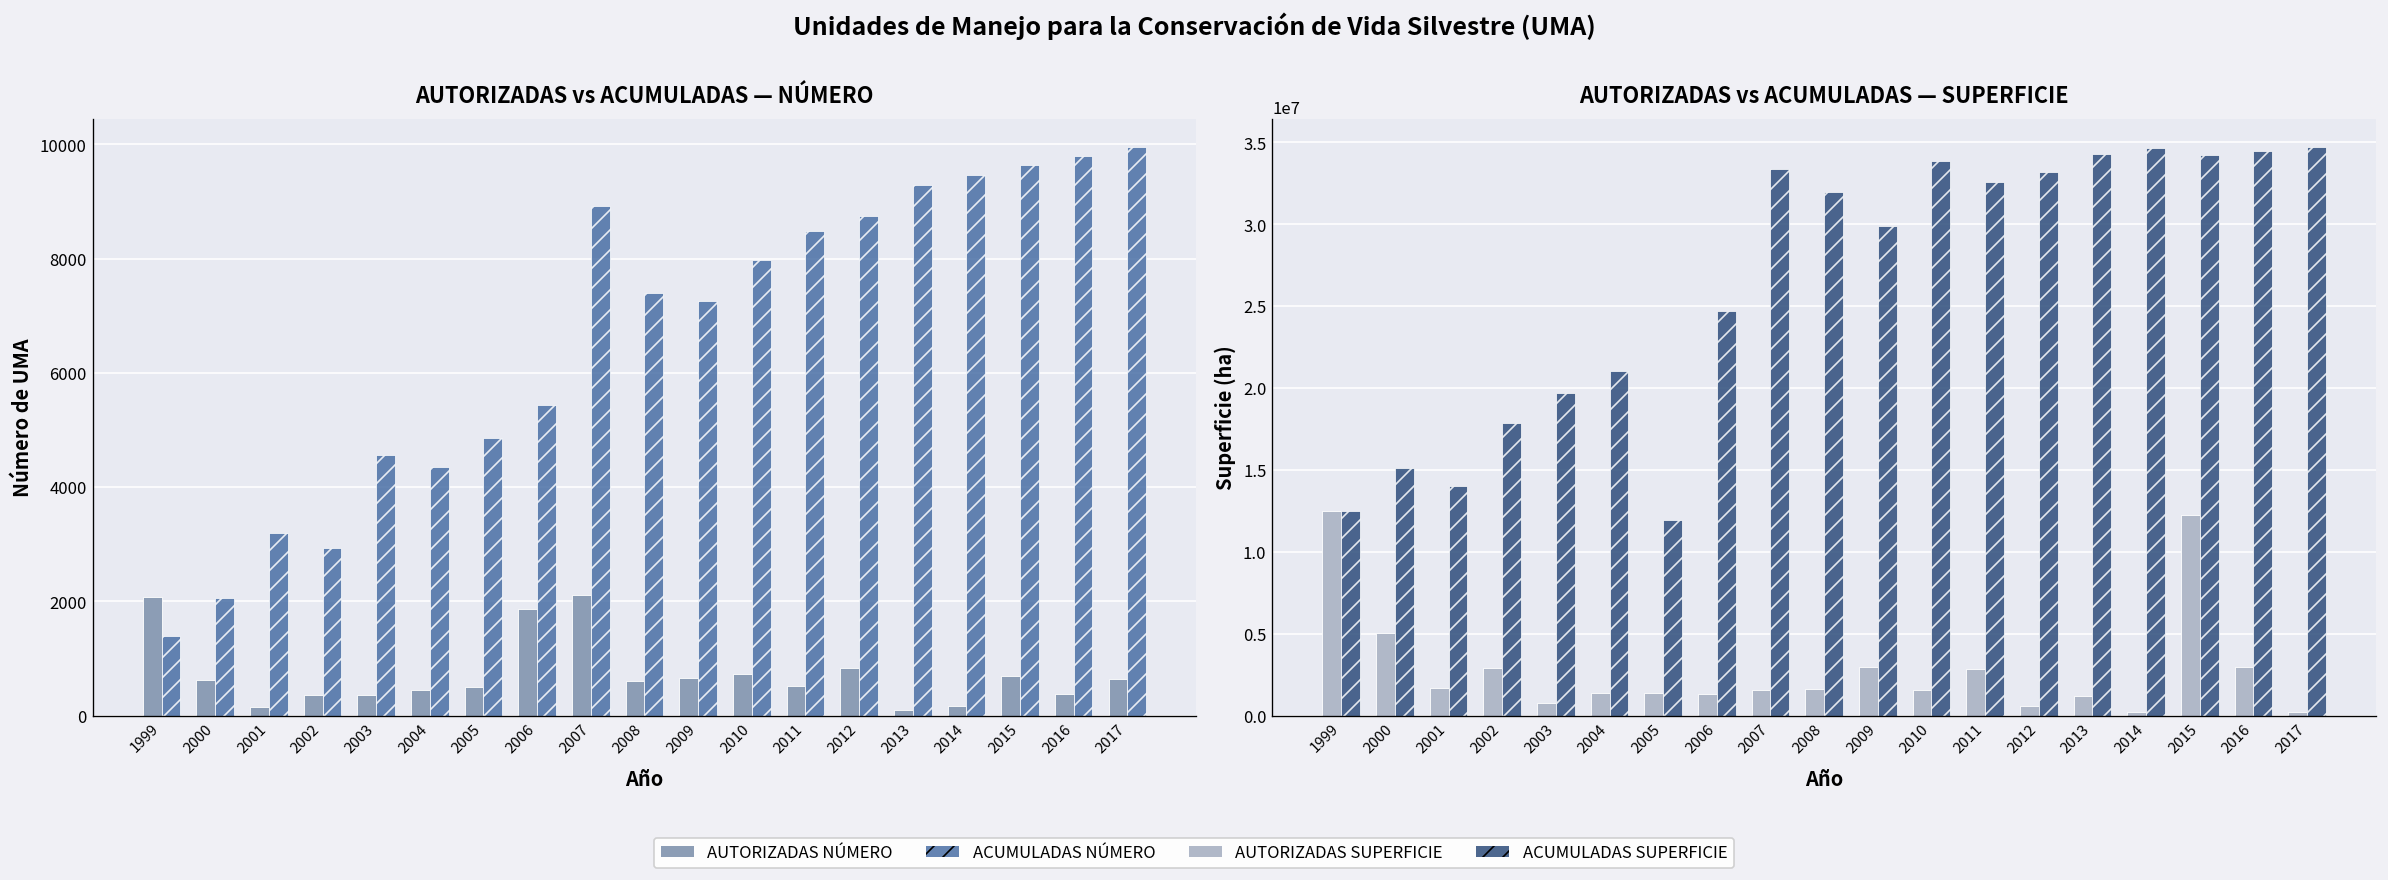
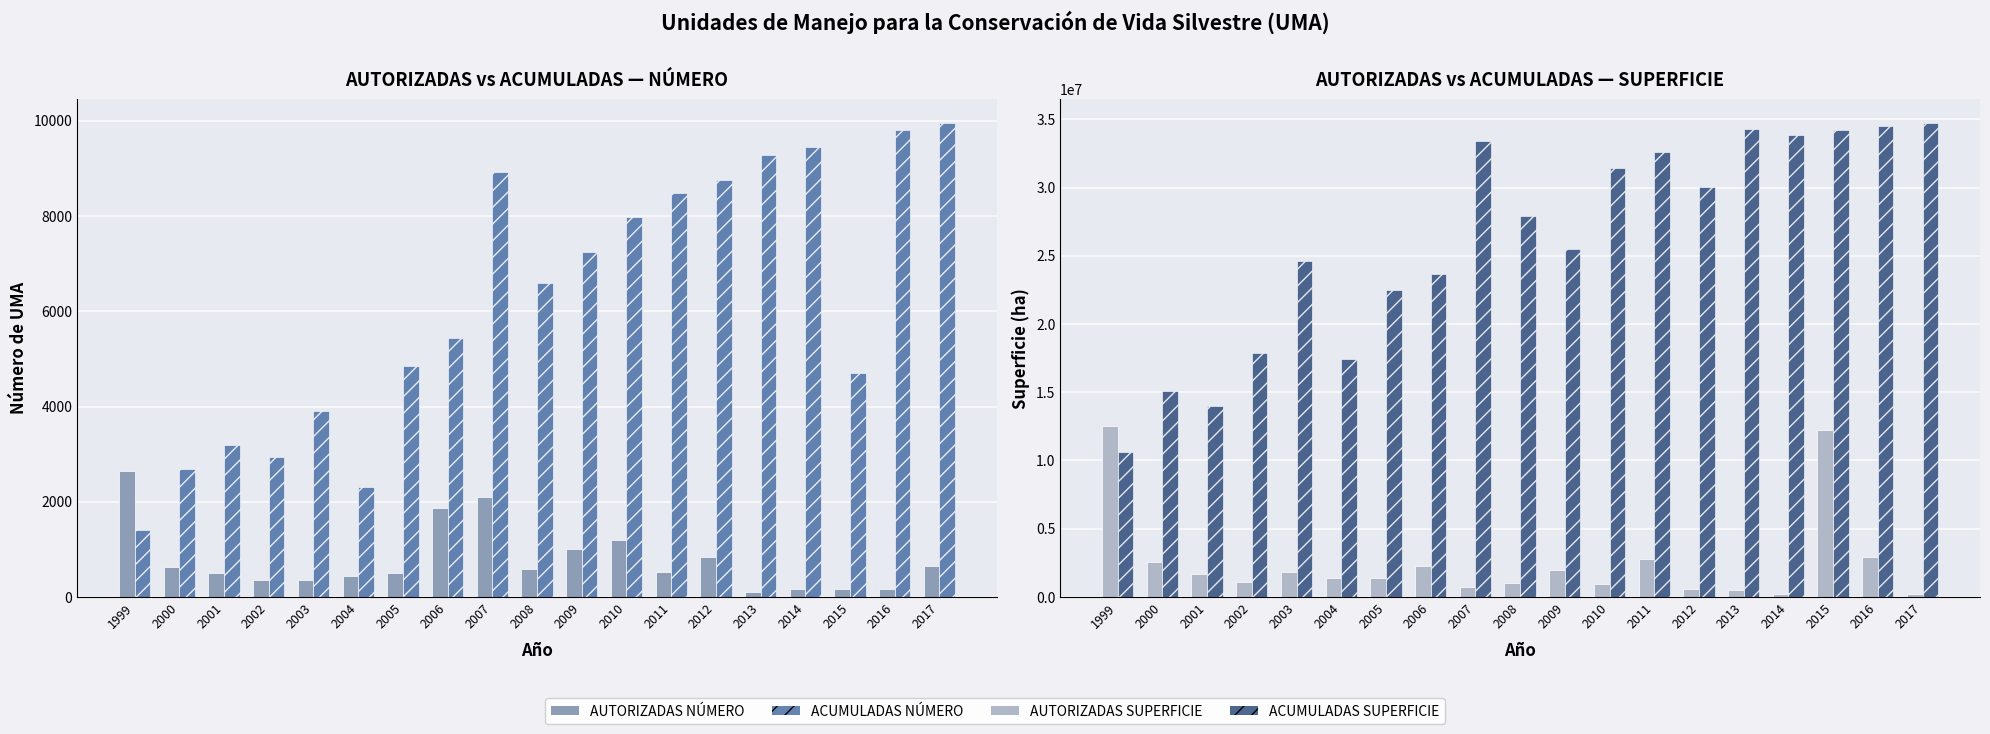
  {
    "AUTORIZADAS vs ACUMULADAS — NÚMERO": {
      "AUTORIZADAS NÚMERO": {
-       "1999": 2100,
+       "1999": 2600,
        "2000": 600,
-       "2001": 200,
+       "2001": 500,
        "2002": 400,
        "2003": 400,
        "2004": 400,
        "2005": 500,
        "2006": 1900,
        "2007": 2100,
        "2008": 600,
-       "2009": 700,
-       "2010": 700,
+       "2009": 1000,
+       "2010": 1200,
        "2011": 500,
        "2012": 800,
        "2013": 100,
        "2014": 200,
-       "2015": 700,
-       "2016": 400,
+       "2015": 200,
+       "2016": 200,
        "2017": 600
      },
      "ACUMULADAS NÚMERO": {
        "1999": 1400,
-       "2000": 2100,
+       "2000": 2700,
        "2001": 3200,
        "2002": 2900,
-       "2003": 4600,
-       "2004": 4400,
+       "2003": 3900,
+       "2004": 2300,
        "2005": 4900,
        "2006": 5400,
        "2007": 8900,
-       "2008": 7400,
+       "2008": 6600,
        "2009": 7300,
        "2010": 8000,
        "2011": 8500,
        "2012": 8800,
        "2013": 9300,
        "2014": 9500,
-       "2015": 9600,
+       "2015": 4700,
        "2016": 9800,
        "2017": 10000
      }
    },
    "AUTORIZADAS vs ACUMULADAS — SUPERFICIE": {
      "AUTORIZADAS SUPERFICIE": {
        "1999": 12500000,
-       "2000": 5000000,
+       "2000": 2600000,
        "2001": 1700000,
-       "2002": 2900000,
-       "2003": 700000,
+       "2002": 1100000,
+       "2003": 1800000,
        "2004": 1400000,
        "2005": 1400000,
-       "2006": 1300000,
-       "2007": 1600000,
-       "2008": 1600000,
-       "2009": 3000000,
-       "2010": 1600000,
+       "2006": 2200000,
+       "2007": 700000,
+       "2008": 1000000,
+       "2009": 2000000,
+       "2010": 900000,
        "2011": 2800000,
        "2012": 600000,
-       "2013": 1200000,
+       "2013": 500000,
        "2014": 200000,
        "2015": 12300000,
        "2016": 3000000,
        "2017": 200000
      },
      "ACUMULADAS SUPERFICIE": {
-       "1999": 12500000,
+       "1999": 10600000,
        "2000": 15100000,
        "2001": 14000000,
        "2002": 17900000,
-       "2003": 19700000,
-       "2004": 21100000,
-       "2005": 12000000,
-       "2006": 24700000,
+       "2003": 24700000,
+       "2004": 17500000,
+       "2005": 22500000,
+       "2006": 23700000,
        "2007": 33400000,
-       "2008": 32000000,
-       "2009": 29900000,
-       "2010": 33800000,
+       "2008": 27900000,
+       "2009": 25500000,
+       "2010": 31500000,
        "2011": 32600000,
-       "2012": 33200000,
+       "2012": 30100000,
        "2013": 34300000,
-       "2014": 34600000,
+       "2014": 33900000,
        "2015": 34200000,
        "2016": 34500000,
        "2017": 34700000
      }
    }
  }
